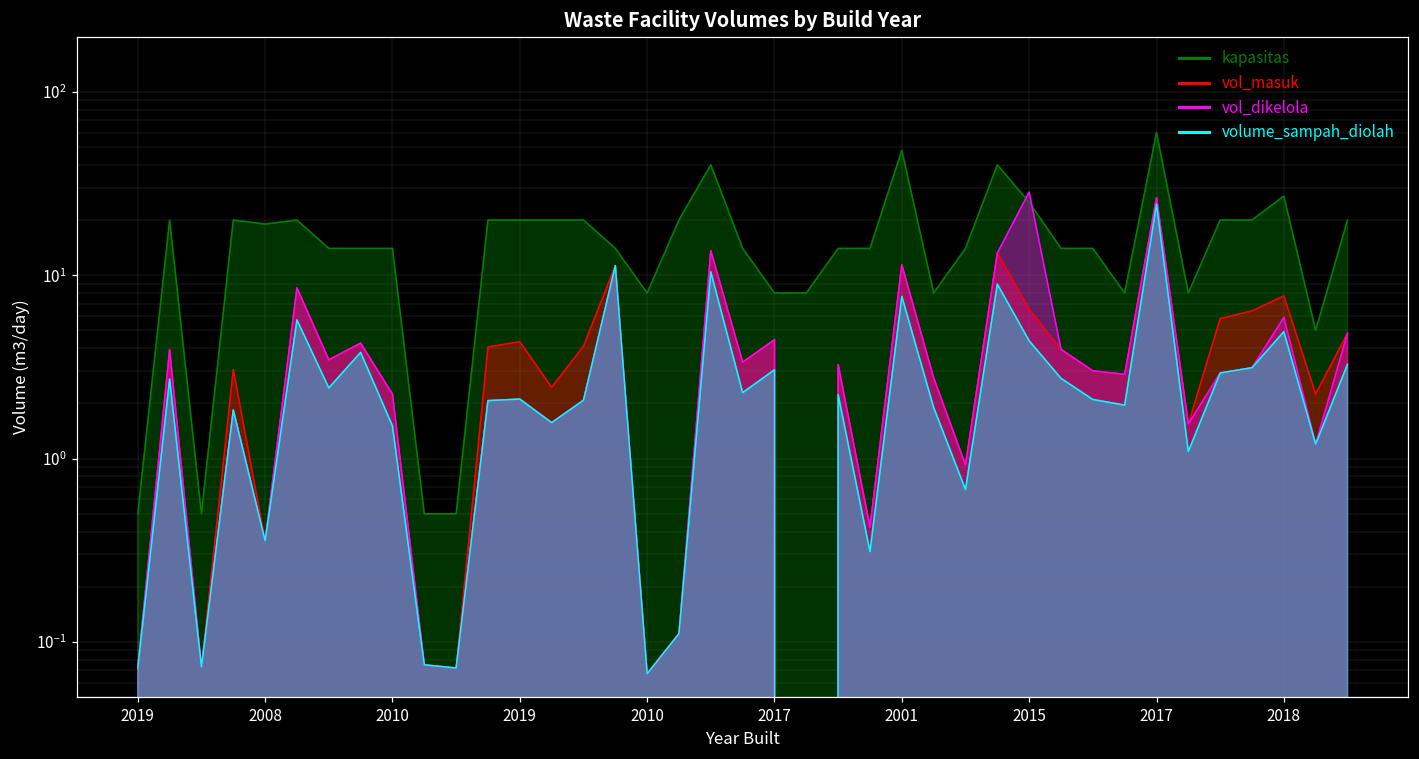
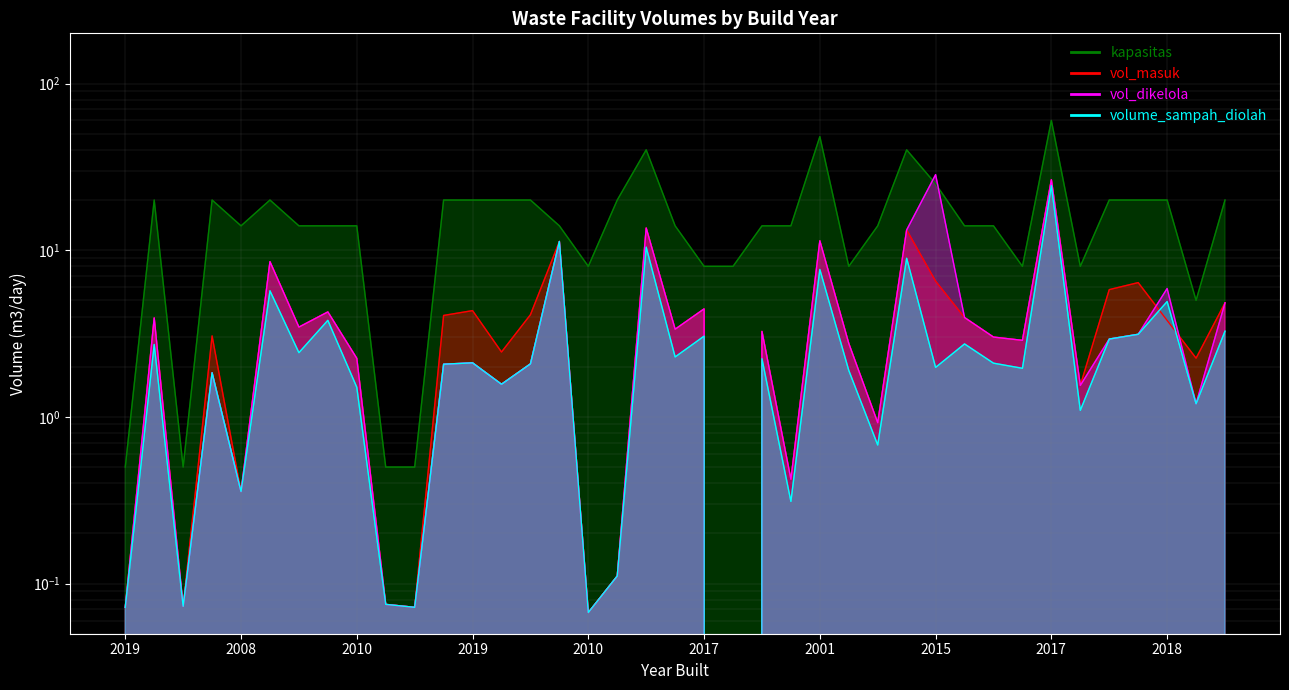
  {
    "kapasitas": {
-     "2008": 19,
+     "2008": 14,
      "2001": 48,
      "2015": 25,
-     "2018": 27
+     "2018": 20
    },
    "vol_masuk": {
      "2015": 6.5,
-     "2018": 8
+     "2018": 3.8
    },
    "vol_dikelola": {
      "2015": 28,
      "2018": 5.9
    },
    "volume_sampah_diolah": {
      "2001": 8,
-     "2015": 4.4,
+     "2015": 2.0,
      "2018": 4.9
    }
  }
